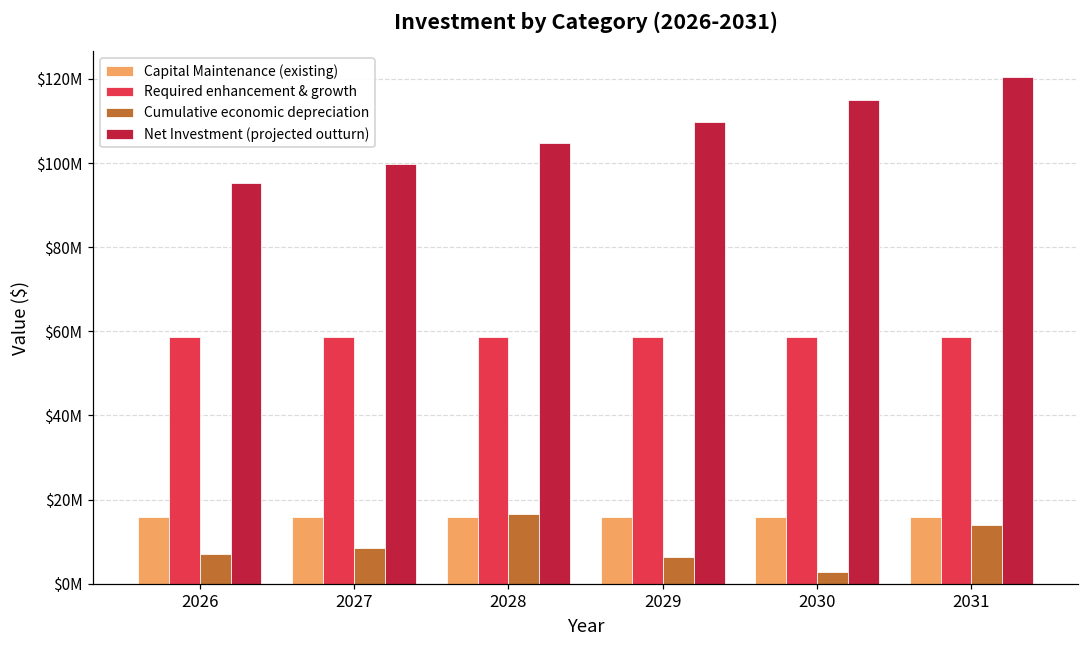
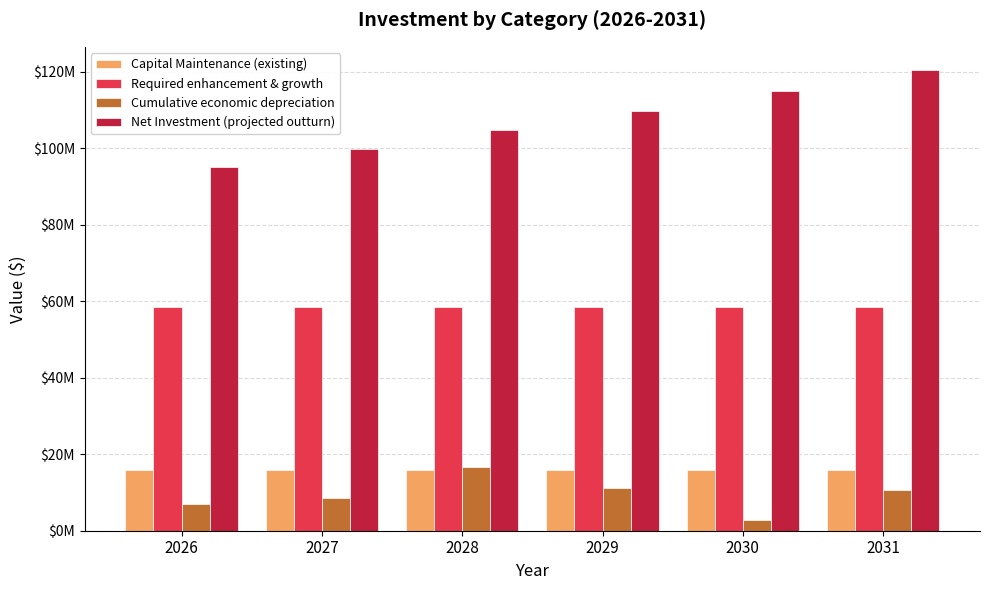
  {
    "Capital Maintenance (existing)": {
      "2026": "$16000000",
      "2027": "$16000000",
      "2028": "$16000000",
      "2029": "$16000000",
      "2030": "$16000000",
      "2031": "$16000000"
    },
    "Cumulative economic depreciation": {
      "2026": "$7000000",
      "2027": "$8000000",
      "2028": "$17000000",
-     "2029": "$6000000",
+     "2029": "$11000000",
      "2030": "$3000000",
-     "2031": "$14000000"
+     "2031": "$11000000"
    }
  }
